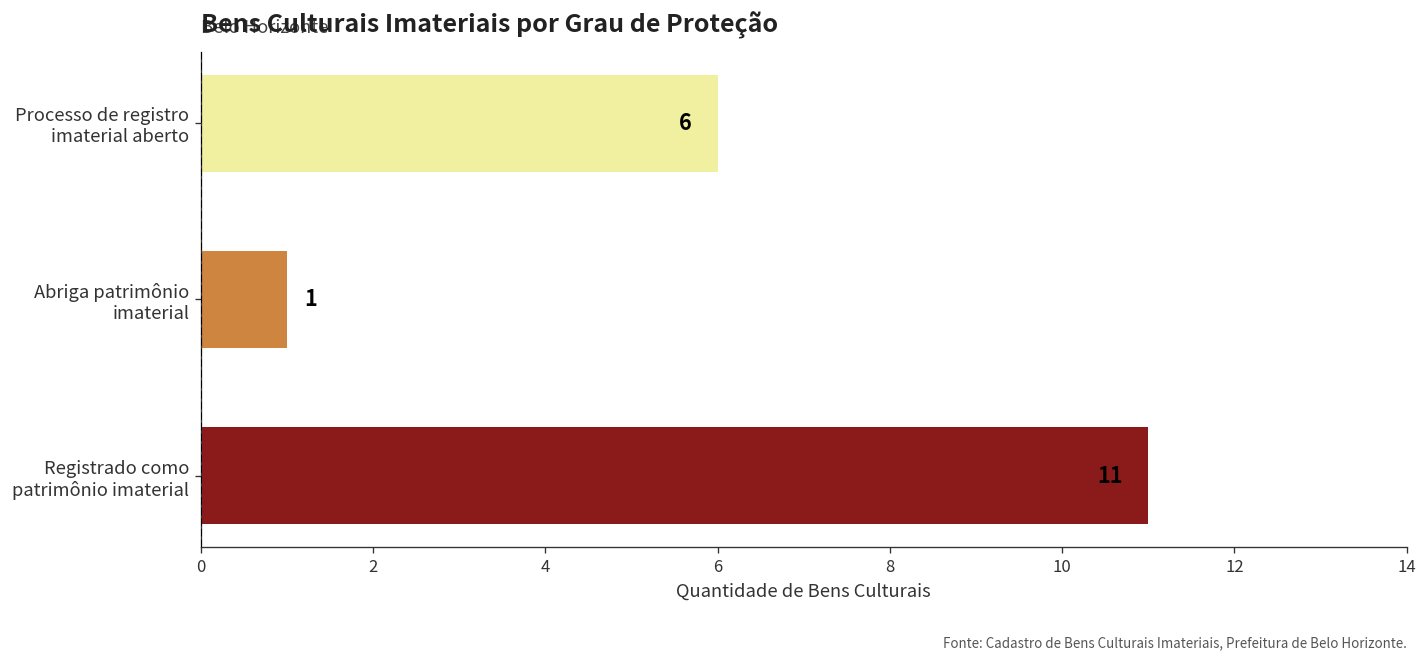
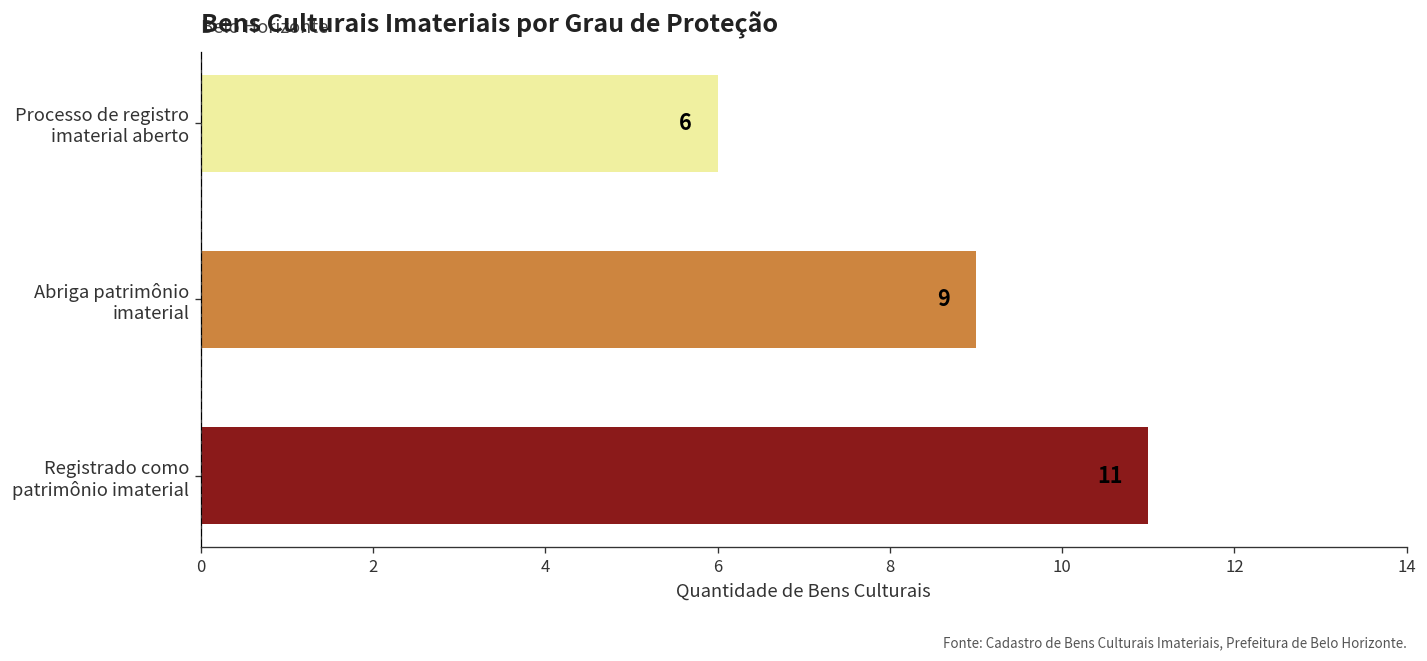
  {
    "Processo de registro imaterial aberto": 6,
-   "Abriga patrimônio imaterial": 1,
+   "Abriga patrimônio imaterial": 9,
    "Registrado como patrimônio imaterial": 11
  }
